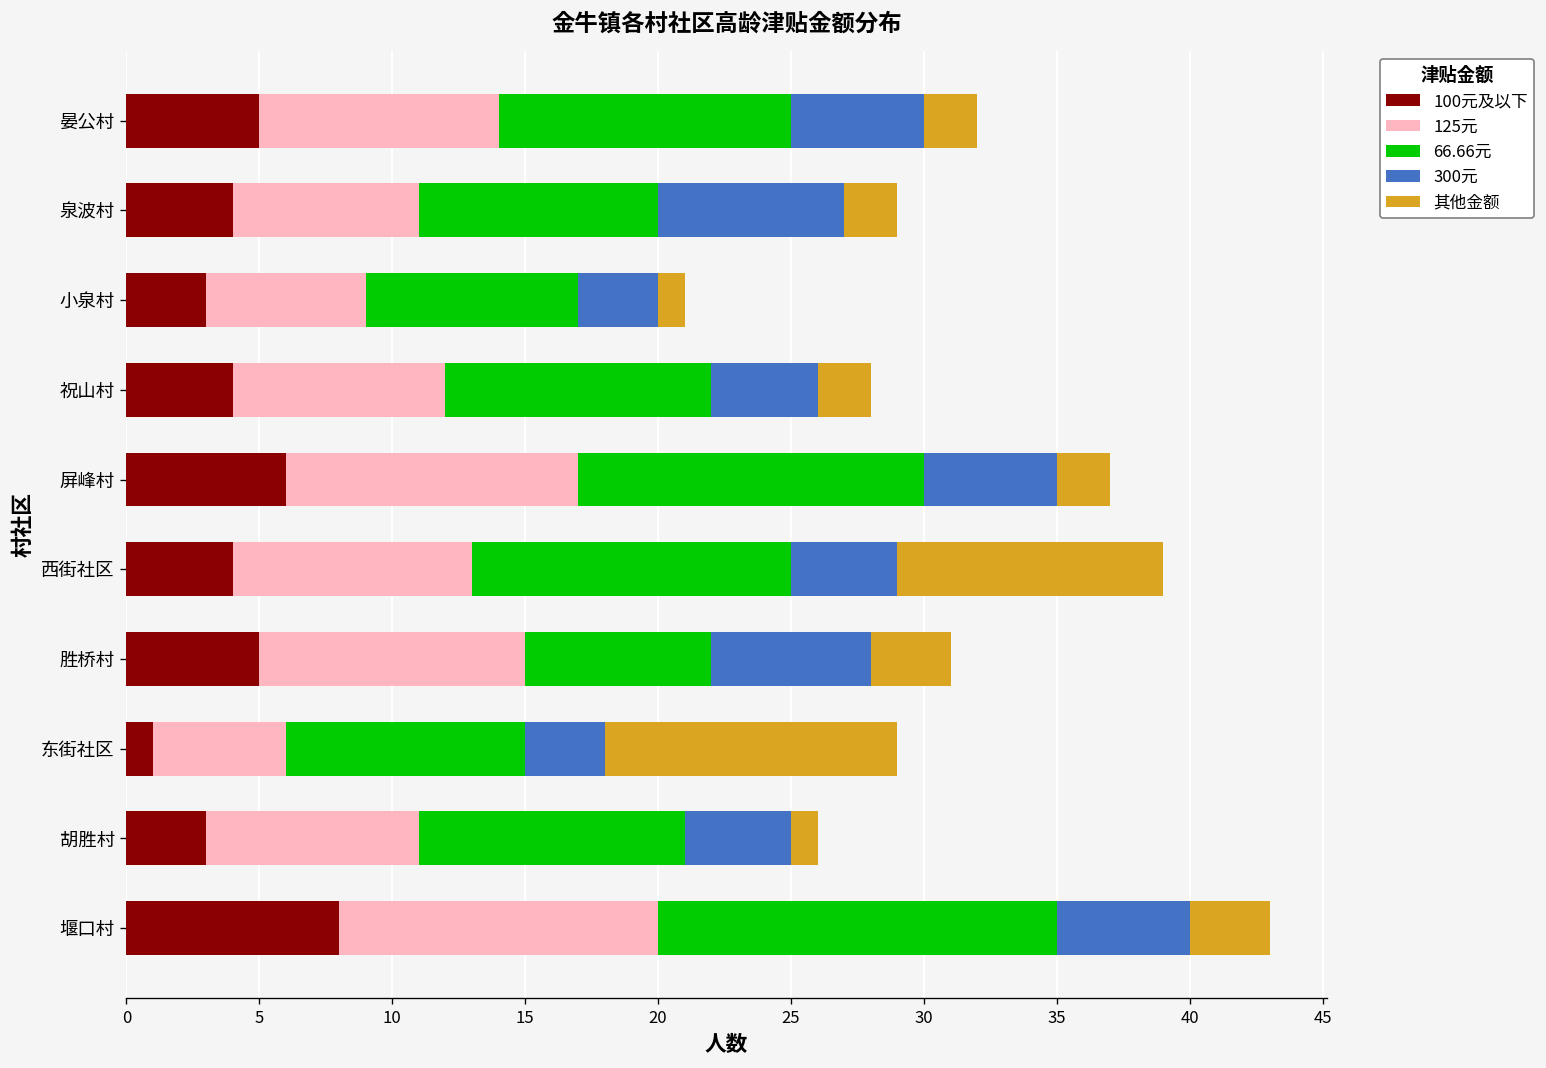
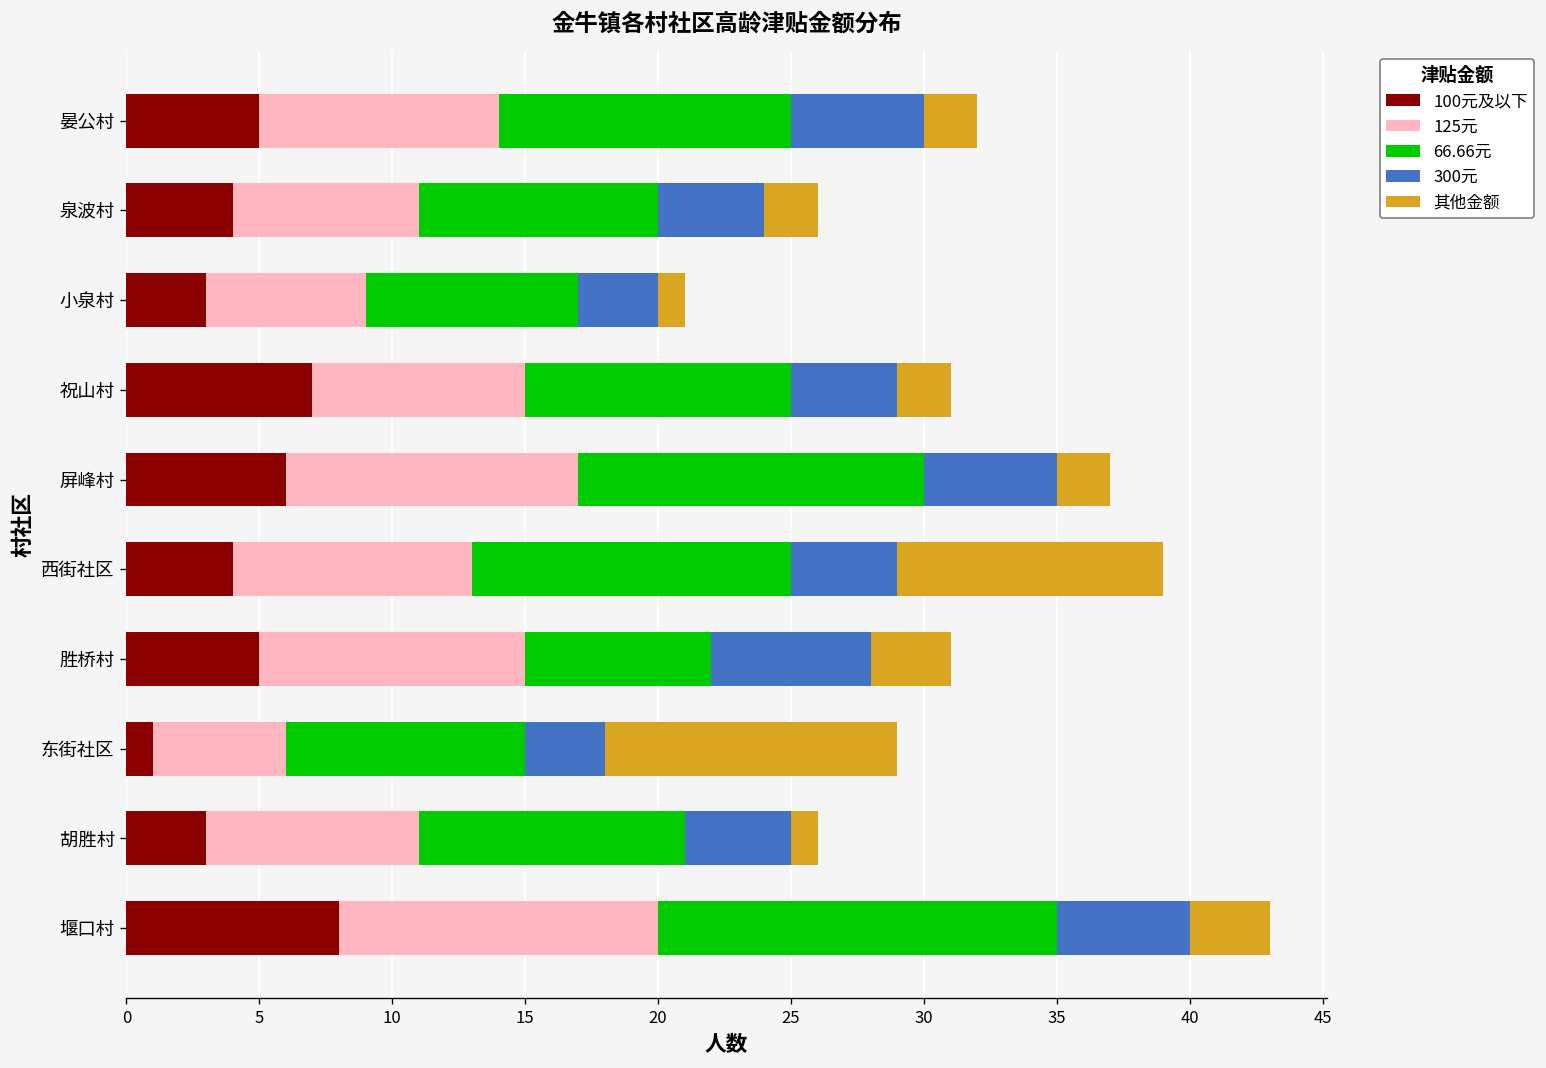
  {
    "100元及以下": {
      "晏公村": 5,
      "泉波村": 4,
      "小泉村": 3,
-     "祝山村": 4,
+     "祝山村": 7,
      "屏峰村": 6,
      "西街社区": 4,
      "胜桥村": 5,
      "东街社区": 1,
      "胡胜村": 3,
      "堰口村": 8
    },
    "125元": {
      "晏公村": 9,
      "泉波村": 7,
      "小泉村": 6,
      "祝山村": 8,
      "屏峰村": 11,
      "西街社区": 9,
      "胜桥村": 10,
      "东街社区": 5,
      "胡胜村": 8,
      "堰口村": 12
    },
    "66.66元": {
      "晏公村": 11,
      "泉波村": 9,
      "小泉村": 8,
      "祝山村": 10,
      "屏峰村": 13,
      "西街社区": 12,
      "胜桥村": 7,
      "东街社区": 9,
      "胡胜村": 10,
      "堰口村": 15
    },
    "300元": {
      "晏公村": 5,
-     "泉波村": 7,
+     "泉波村": 4,
      "小泉村": 3,
      "祝山村": 4,
      "屏峰村": 5,
      "西街社区": 4,
      "胜桥村": 6,
      "东街社区": 3,
      "胡胜村": 4,
      "堰口村": 5
    },
    "其他金额": {
      "晏公村": 2,
      "泉波村": 2,
      "小泉村": 1,
      "祝山村": 2,
      "屏峰村": 2,
      "西街社区": 10,
      "胜桥村": 3,
      "东街社区": 11,
      "胡胜村": 1,
      "堰口村": 3
    }
  }
